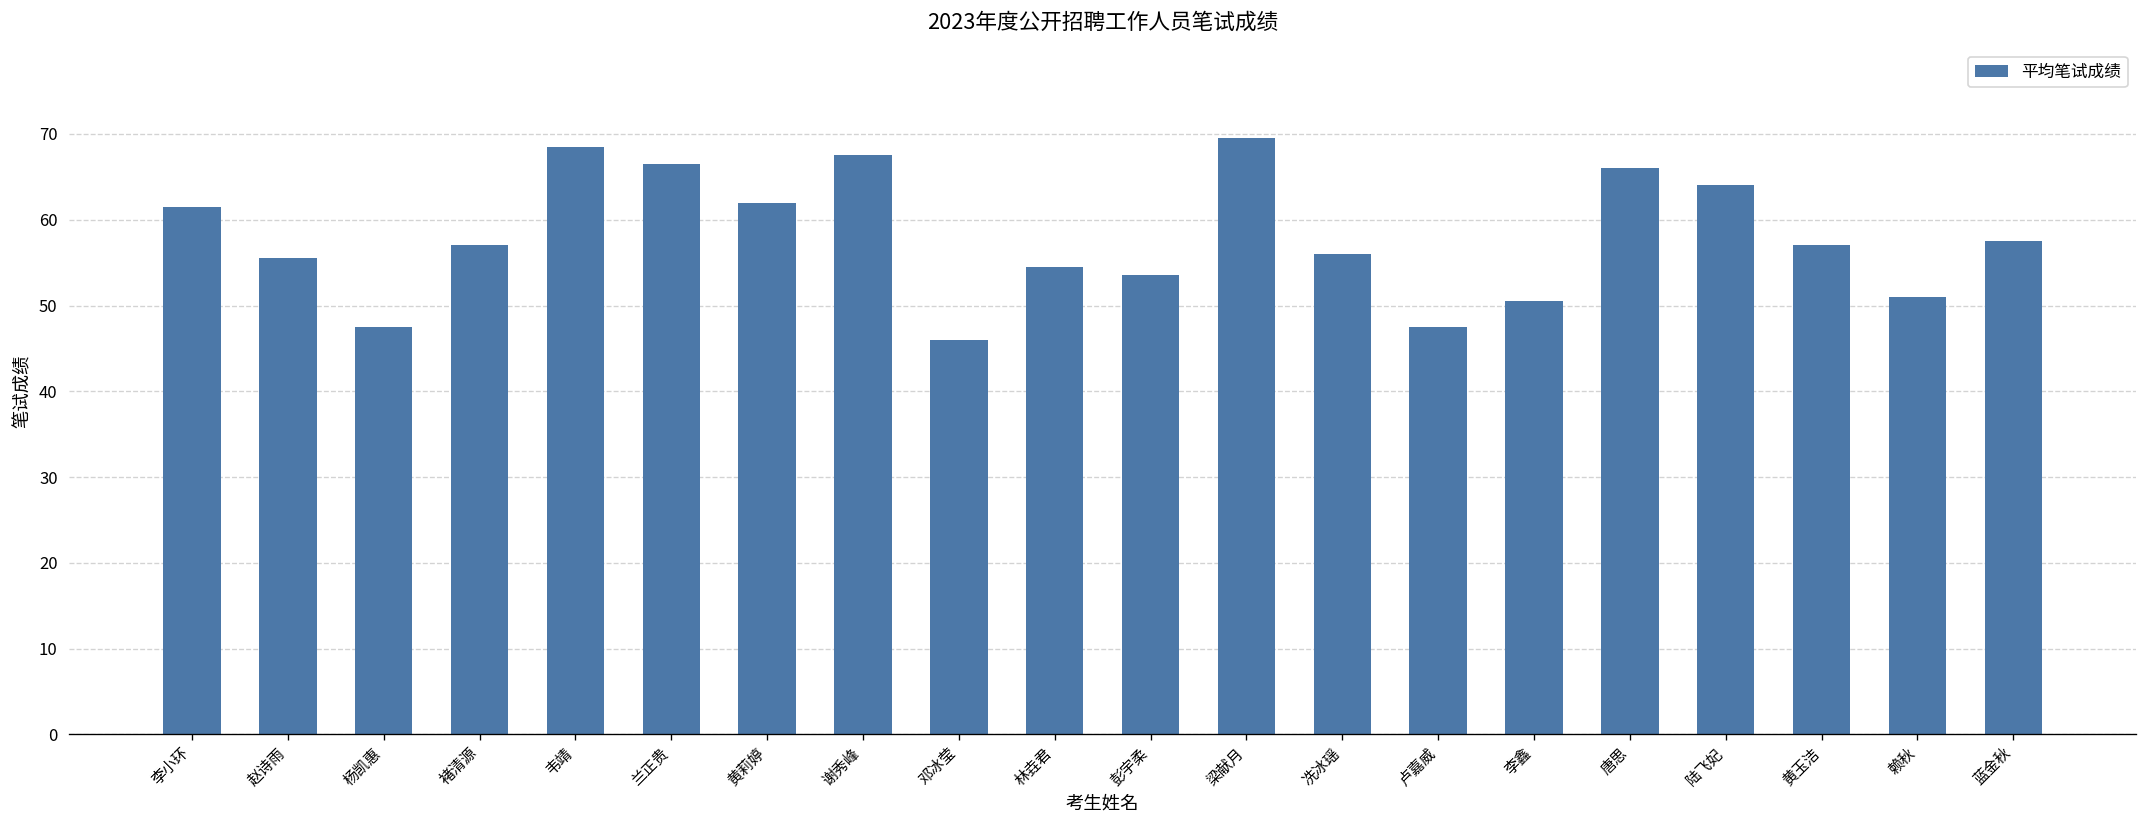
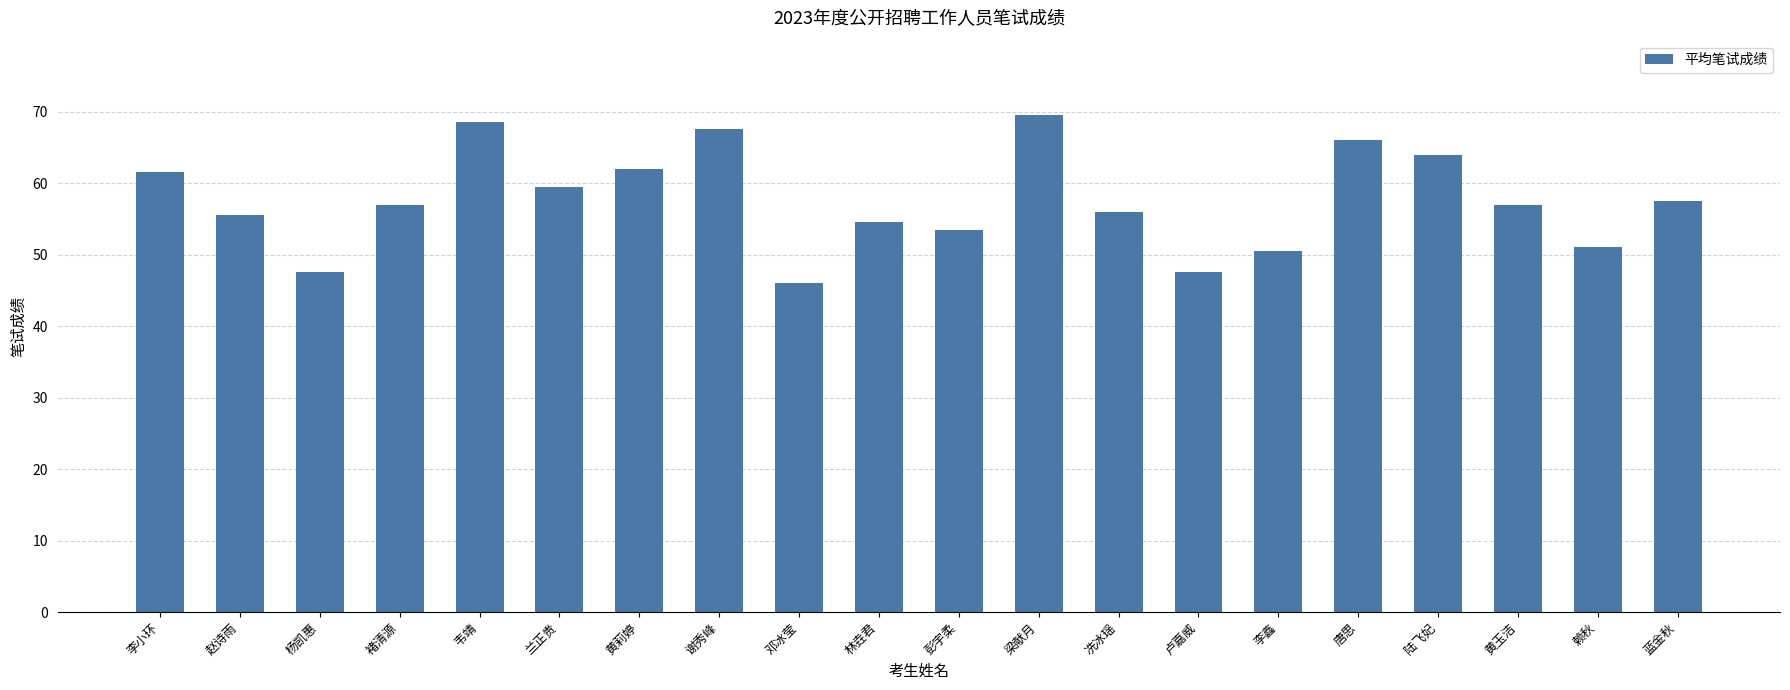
  {
    "李小环": 62,
    "赵诗雨": 56,
    "杨凯惠": 48,
    "褚清源": 57,
    "韦靖": 69,
-   "兰正贵": 67,
+   "兰正贵": 60,
    "黄莉婷": 62,
    "谢秀峰": 68,
    "邓冰莹": 46,
    "林垚君": 55,
    "彭宇柔": 54,
    "梁献月": 70,
    "冼冰瑶": 56,
    "卢嘉威": 48,
    "李鑫": 51,
    "唐思": 66,
    "陆飞妃": 64,
    "黄玉洁": 57,
    "赖秋": 51,
    "蓝金秋": 58
  }
